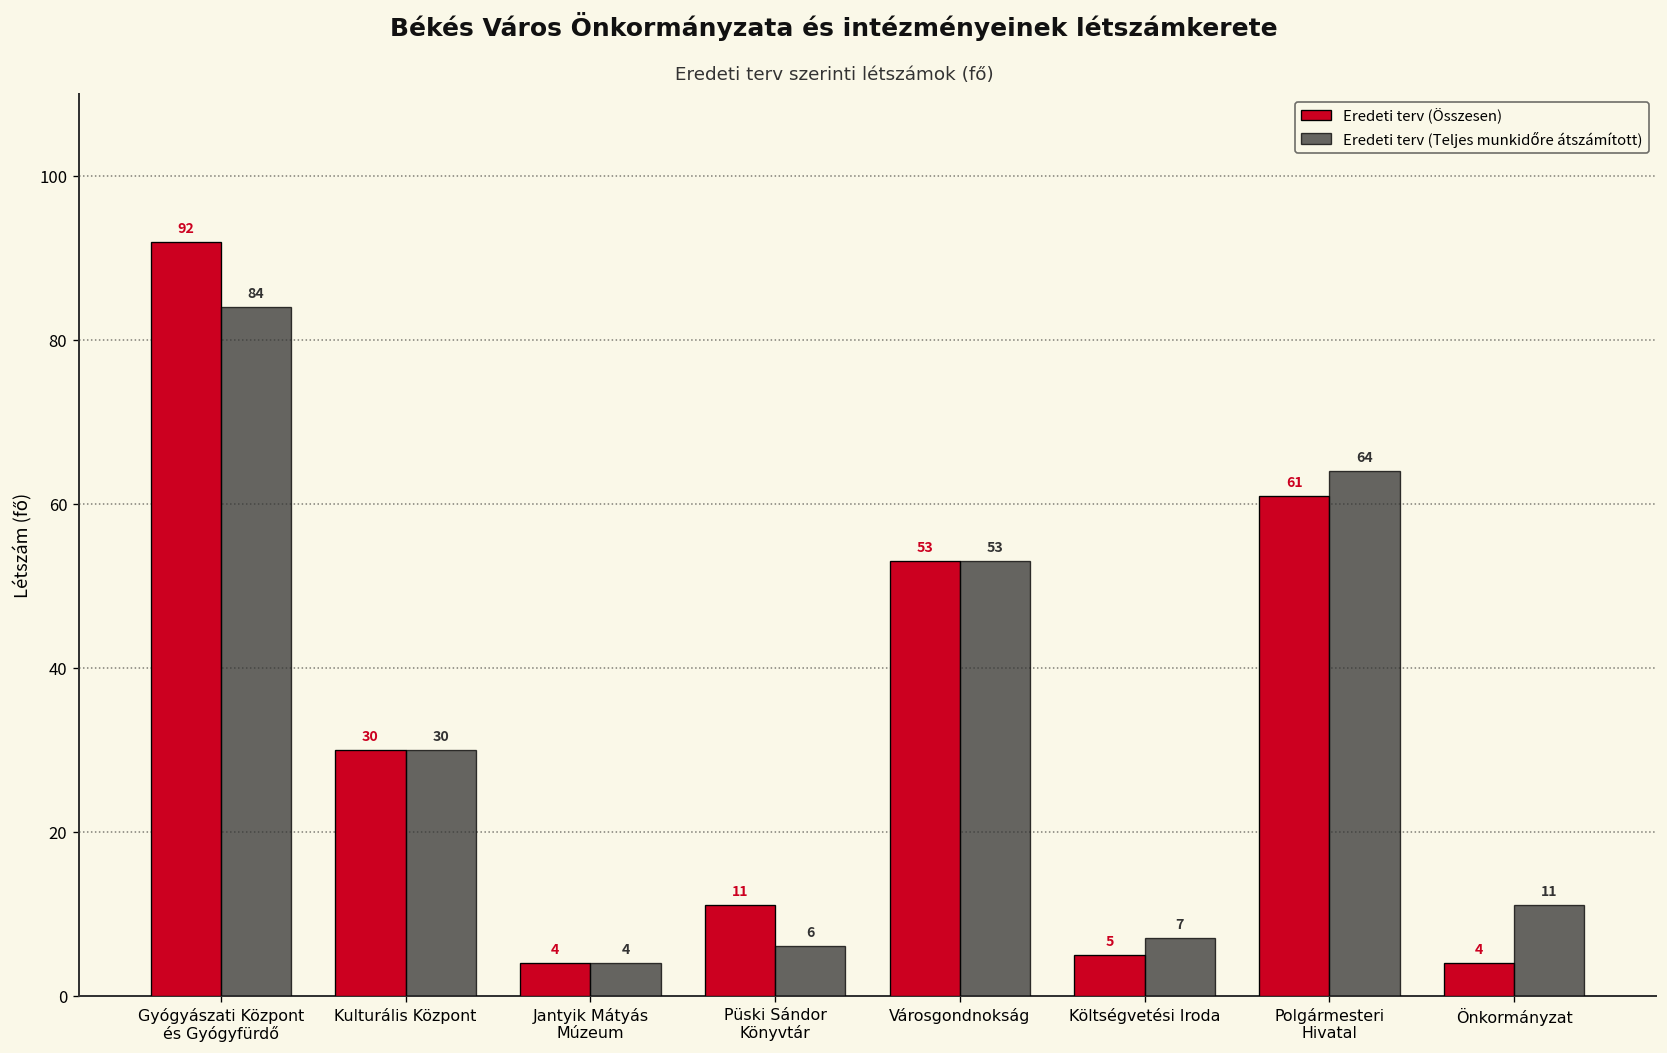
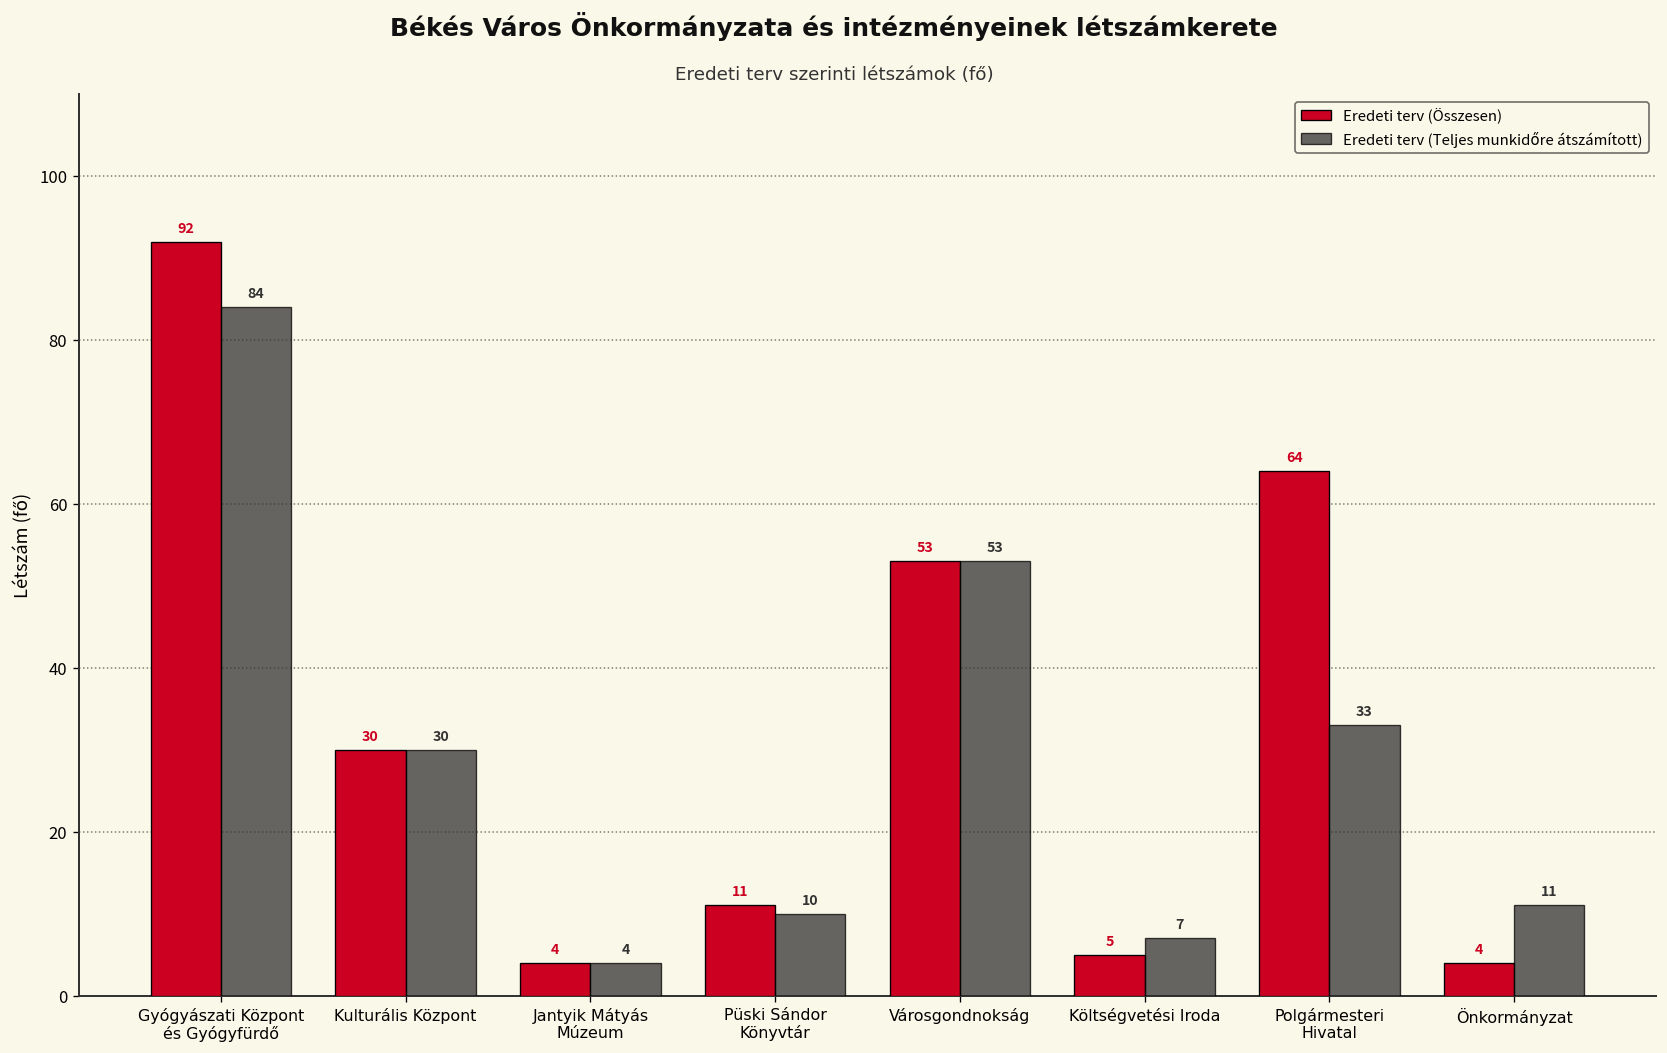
  {
    "Eredeti terv (Összesen)": {
      "Gyógyászati Központ és Gyógyfürdő": 92,
      "Kulturális Központ": 30,
      "Jantyik Mátyás Múzeum": 4,
      "Püski Sándor Könyvtár": 11,
      "Városgondnokság": 53,
      "Költségvetési Iroda": 5,
-     "Polgármesteri Hivatal": 61,
+     "Polgármesteri Hivatal": 64,
      "Önkormányzat": 4
    },
    "Eredeti terv (Teljes munkidőre átszámított)": {
      "Gyógyászati Központ és Gyógyfürdő": 84,
      "Kulturális Központ": 30,
      "Jantyik Mátyás Múzeum": 4,
-     "Püski Sándor Könyvtár": 6,
+     "Püski Sándor Könyvtár": 10,
      "Városgondnokság": 53,
      "Költségvetési Iroda": 7,
-     "Polgármesteri Hivatal": 64,
+     "Polgármesteri Hivatal": 33,
      "Önkormányzat": 11
    }
  }
